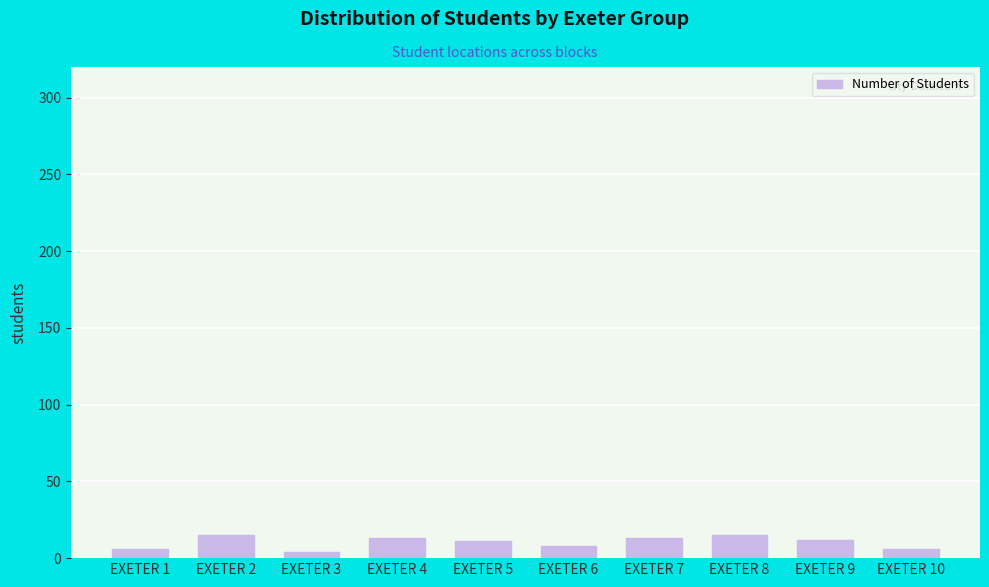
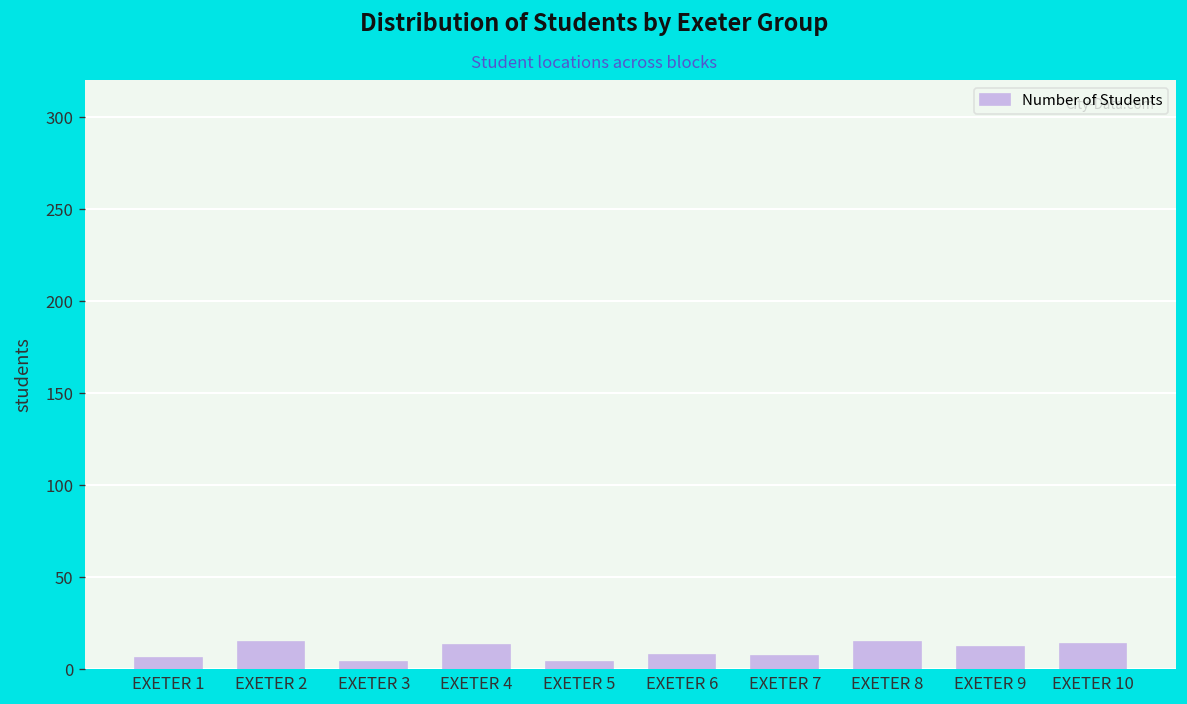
  {
    "EXETER 1": 6,
    "EXETER 2": 15,
    "EXETER 3": 4,
    "EXETER 4": 13,
-   "EXETER 5": 11,
+   "EXETER 5": 4,
    "EXETER 6": 8,
-   "EXETER 7": 13,
+   "EXETER 7": 7,
    "EXETER 8": 15,
    "EXETER 9": 12,
-   "EXETER 10": 6
+   "EXETER 10": 14
  }
